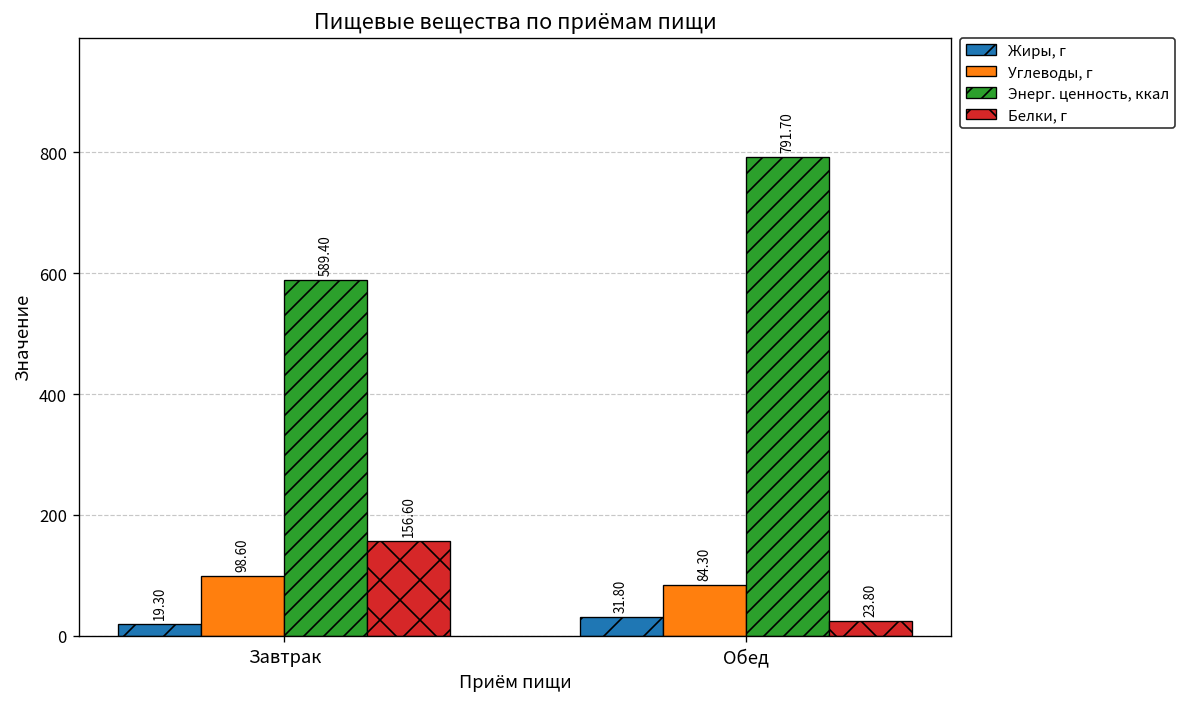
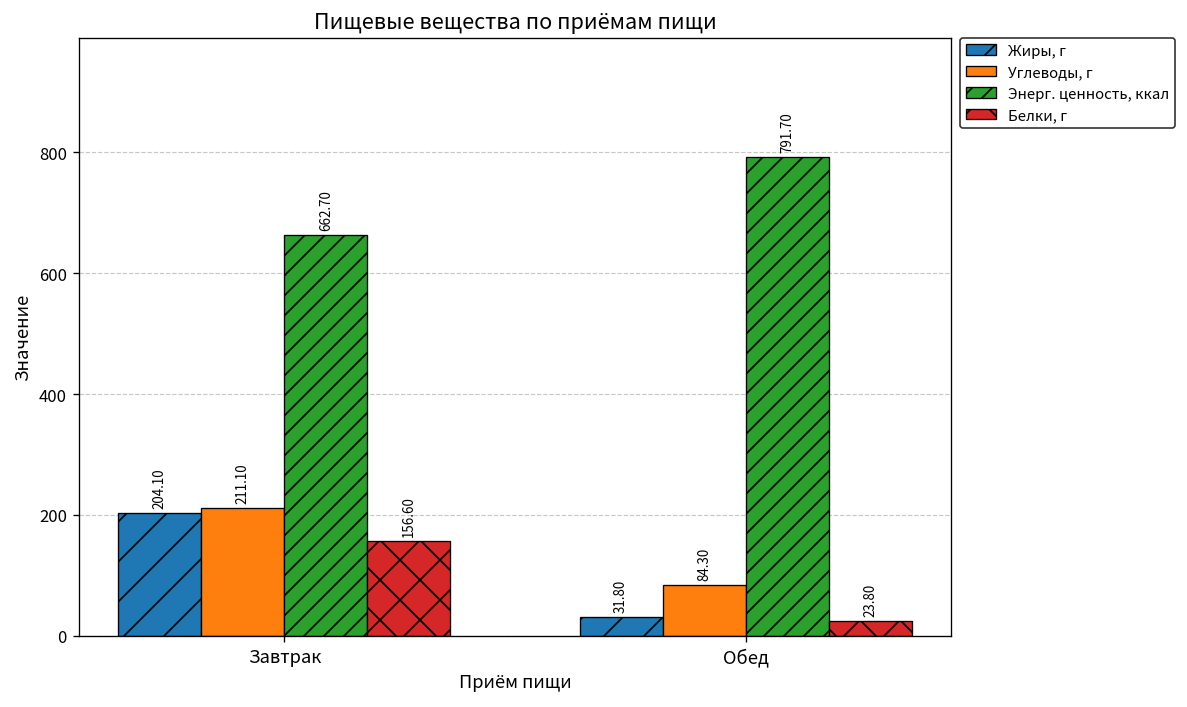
  {
    "Жиры, г": {
-     "Завтрак": 19.30,
+     "Завтрак": 204.10,
      "Обед": 31.80
    },
    "Углеводы, г": {
-     "Завтрак": 98.60,
+     "Завтрак": 211.10,
      "Обед": 84.30
    },
    "Энерг. ценность, ккал": {
-     "Завтрак": 589.40,
+     "Завтрак": 662.70,
      "Обед": 791.70
    },
    "Белки, г": {
      "Завтрак": 156.60,
      "Обед": 23.80
    }
  }
